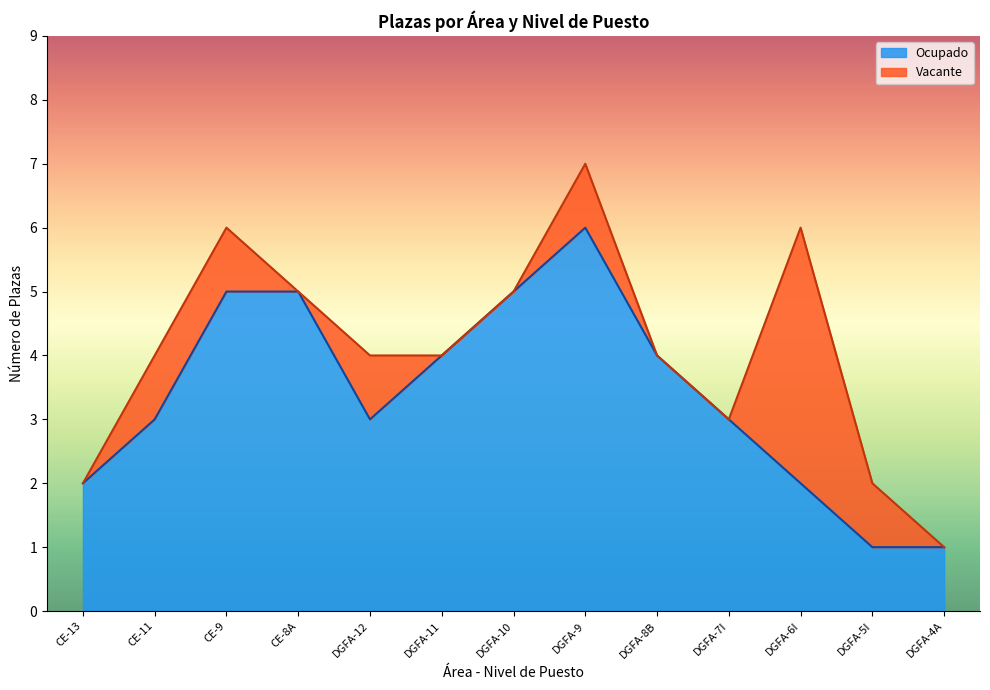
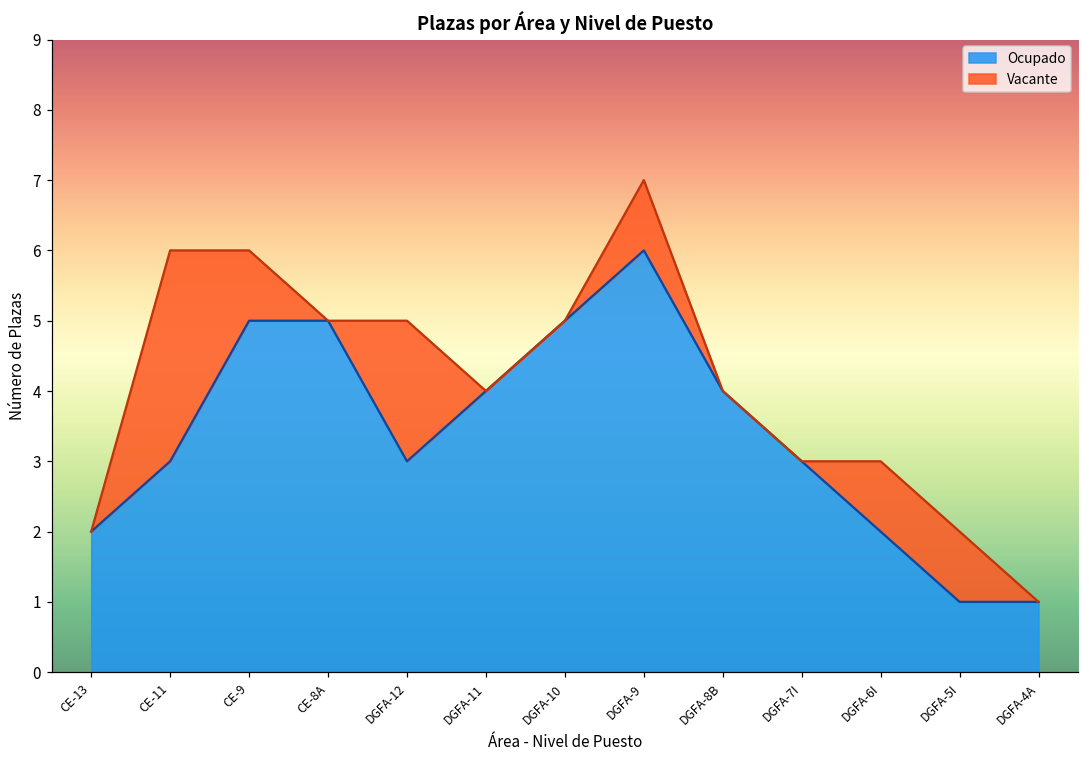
  {
    "Ocupado": {
      "CE-11": 3,
      "CE-9": 5,
      "DGFA-12": 3,
      "DGFA-9": 6,
      "DGFA-6I": 2,
      "DGFA-5I": 1
    },
    "Vacante": {
-     "CE-11": 1,
+     "CE-11": 3,
      "CE-9": 1,
-     "DGFA-12": 1,
+     "DGFA-12": 2,
      "DGFA-9": 1,
-     "DGFA-6I": 4,
+     "DGFA-6I": 1,
      "DGFA-5I": 1
    }
  }
